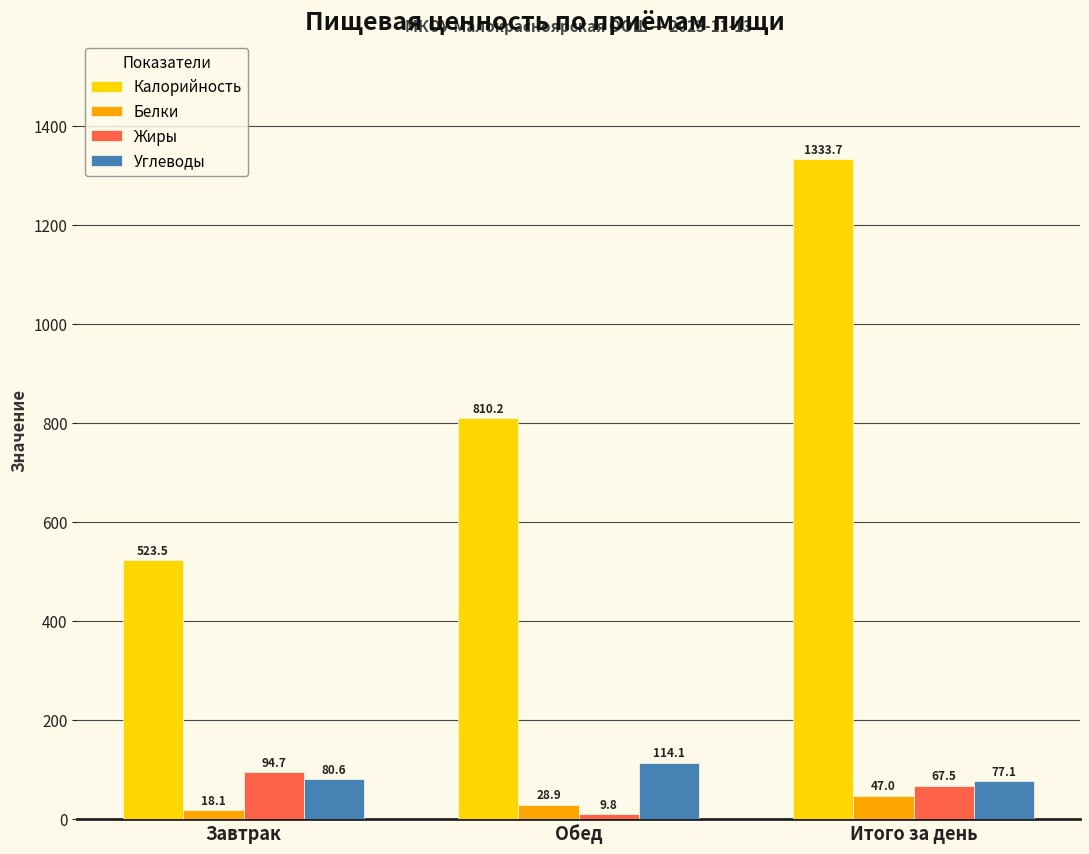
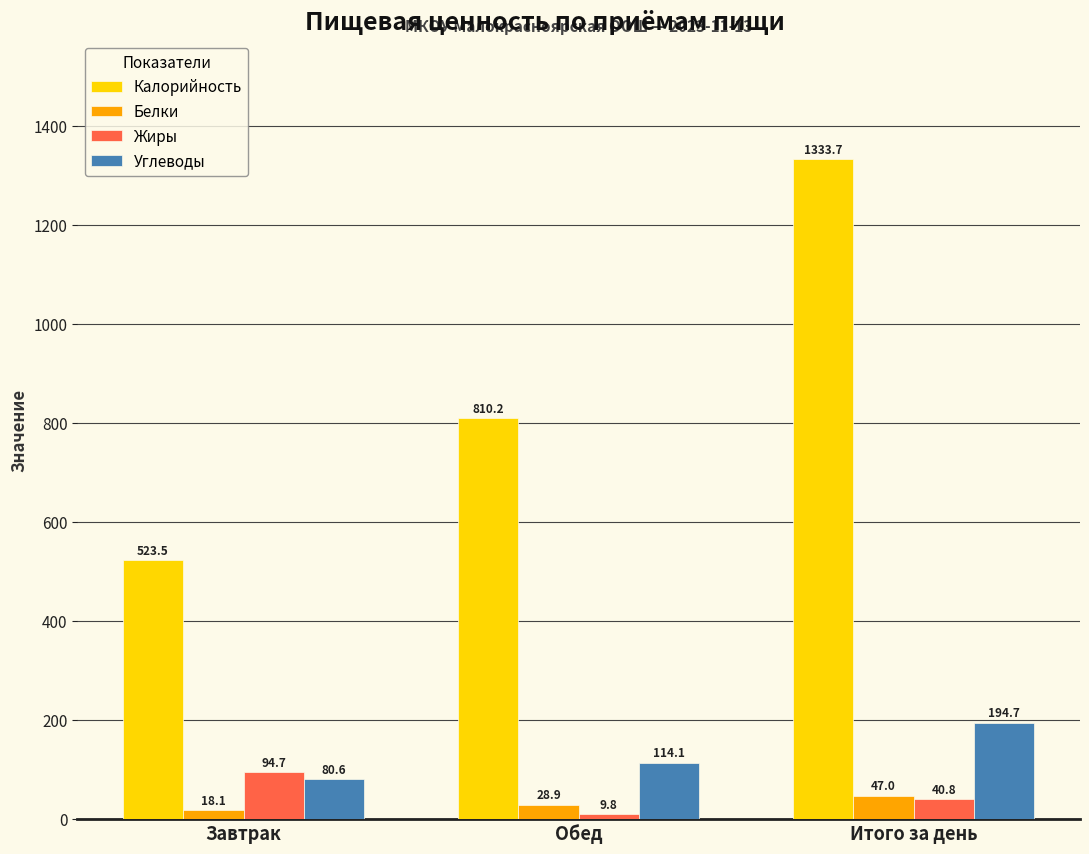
  {
    "Жиры": {
      "Завтрак": 94.7,
      "Обед": 9.8,
-     "Итого за день": 67.5
+     "Итого за день": 40.8
    },
    "Углеводы": {
      "Завтрак": 80.6,
      "Обед": 114.1,
-     "Итого за день": 77.1
+     "Итого за день": 194.7
    }
  }
